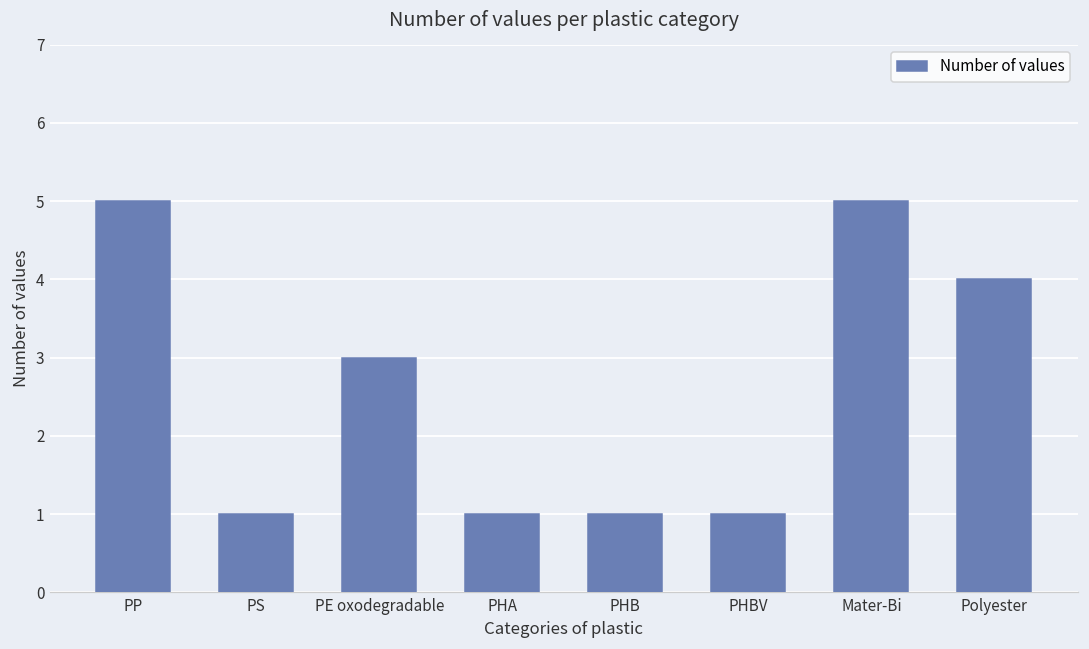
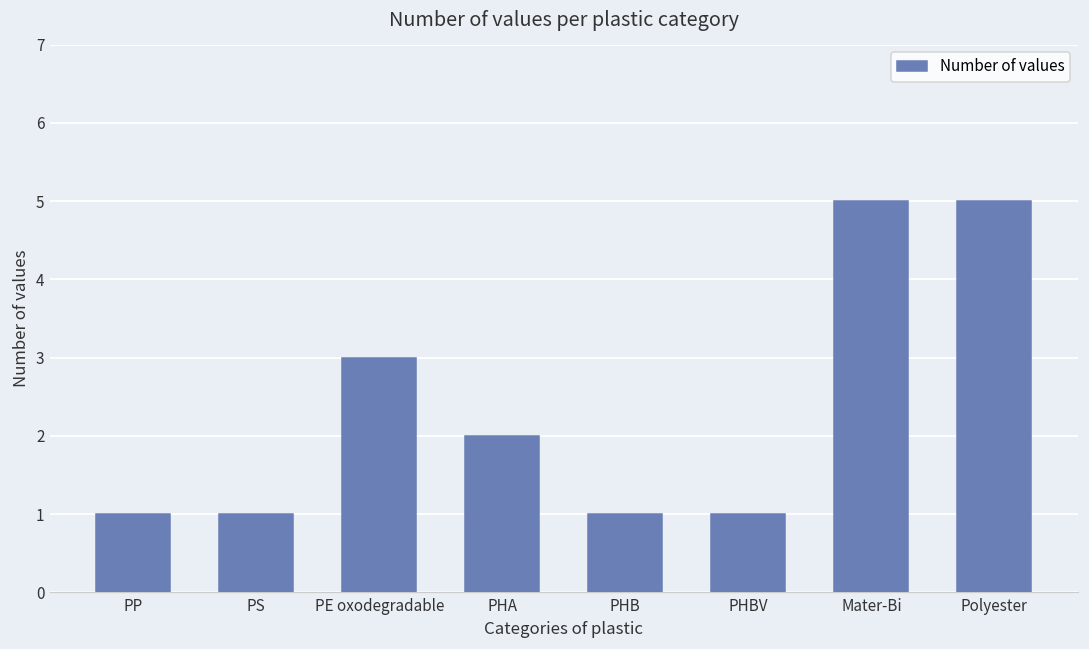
  {
-   "PP": 5,
+   "PP": 1,
    "PS": 1,
    "PE oxodegradable": 3,
-   "PHA": 1,
+   "PHA": 2,
    "PHB": 1,
    "PHBV": 1,
    "Mater-Bi": 5,
-   "Polyester": 4
+   "Polyester": 5
  }
